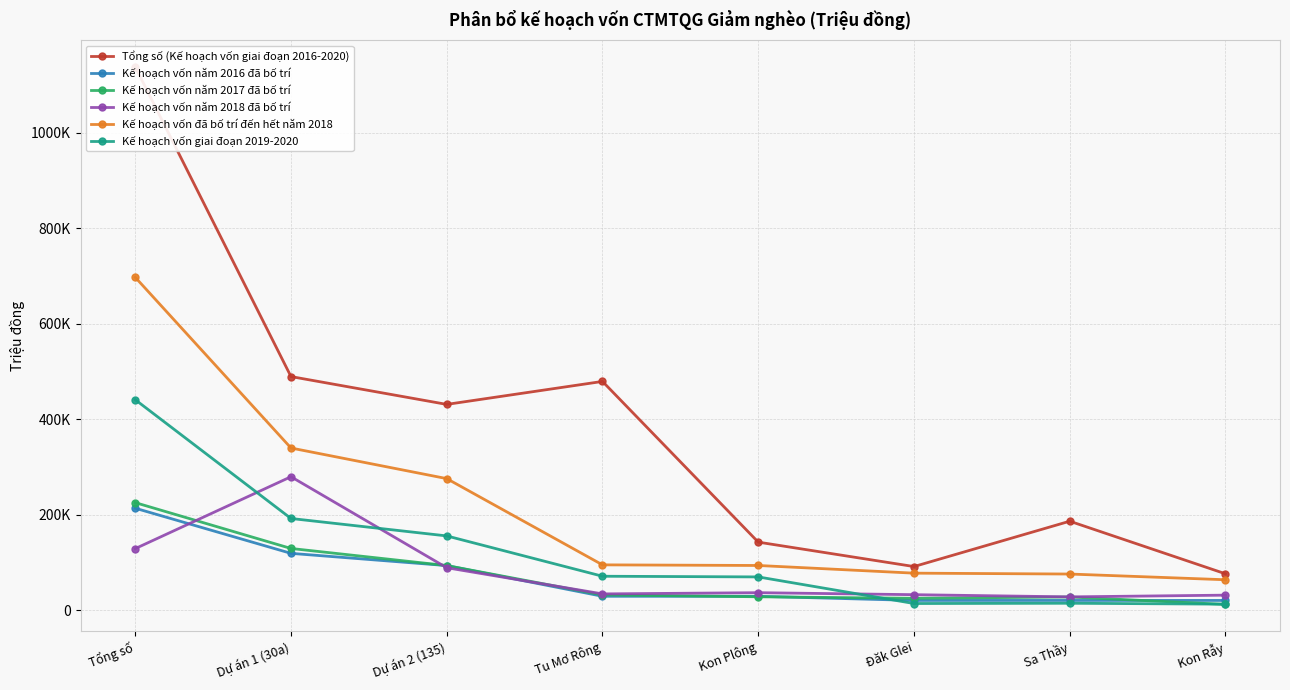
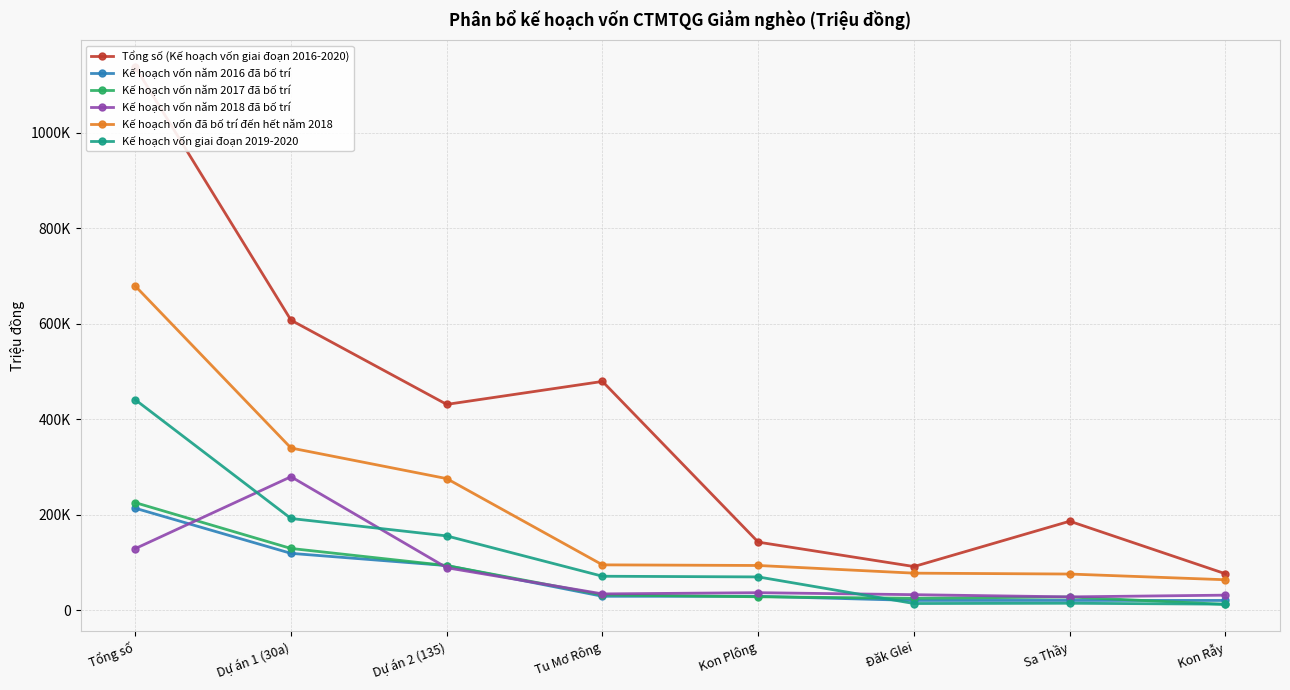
  {
    "Tổng số (Kế hoạch vốn giai đoạn 2016-2020)": {
-     "Dự án 1 (30a)": 490000,
+     "Dự án 1 (30a)": 610000,
      "Dự án 2 (135)": 430000,
      "Tu Mơ Rông": 480000,
      "Kon Plông": 140000,
      "Đăk Glei": 90000,
      "Sa Thầy": 190000,
      "Kon Rẫy": 80000
    },
    "Kế hoạch vốn năm 2016 đã bố trí": {
      "Tổng số": 210000,
      "Dự án 1 (30a)": 120000,
      "Sa Thầy": 20000,
      "Kon Rẫy": 20000
    },
    "Kế hoạch vốn năm 2018 đã bố trí": {
      "Tổng số": 130000,
      "Dự án 1 (30a)": 280000,
      "Kon Plông": 40000,
      "Đăk Glei": 30000,
      "Kon Rẫy": 30000
    },
    "Kế hoạch vốn đã bố trí đến hết năm 2018": {
-     "Tổng số": 700000,
+     "Tổng số": 680000,
      "Dự án 1 (30a)": 340000,
      "Dự án 2 (135)": 280000,
      "Tu Mơ Rông": 90000,
      "Kon Plông": 90000,
      "Đăk Glei": 80000,
      "Sa Thầy": 80000,
      "Kon Rẫy": 60000
    }
  }
